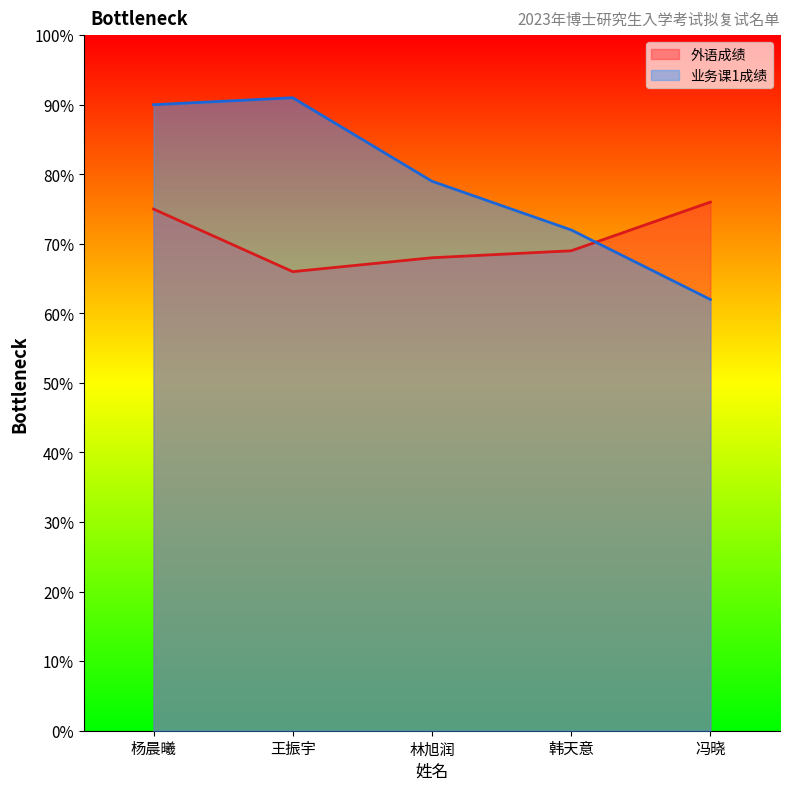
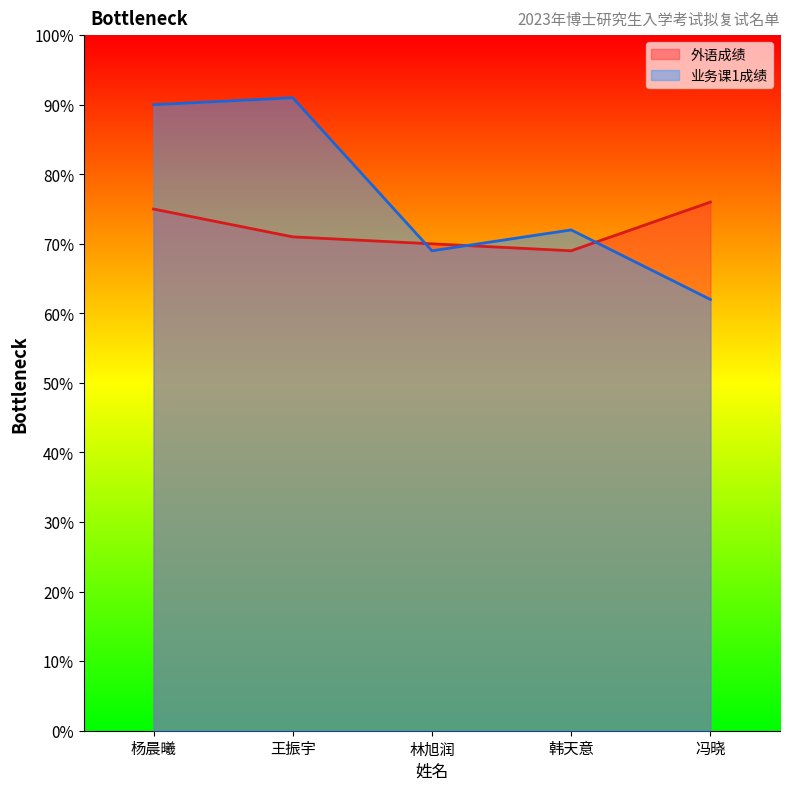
  {
    "外语成绩": {
      "杨晨曦": "75%",
-     "王振宇": "66%",
-     "林旭润": "68%",
+     "王振宇": "71%",
+     "林旭润": "70%",
      "韩天意": "69%",
      "冯晓": "76%"
    },
    "业务课1成绩": {
      "杨晨曦": "90%",
      "王振宇": "91%",
-     "林旭润": "79%",
+     "林旭润": "69%",
      "韩天意": "72%",
      "冯晓": "62%"
    }
  }
